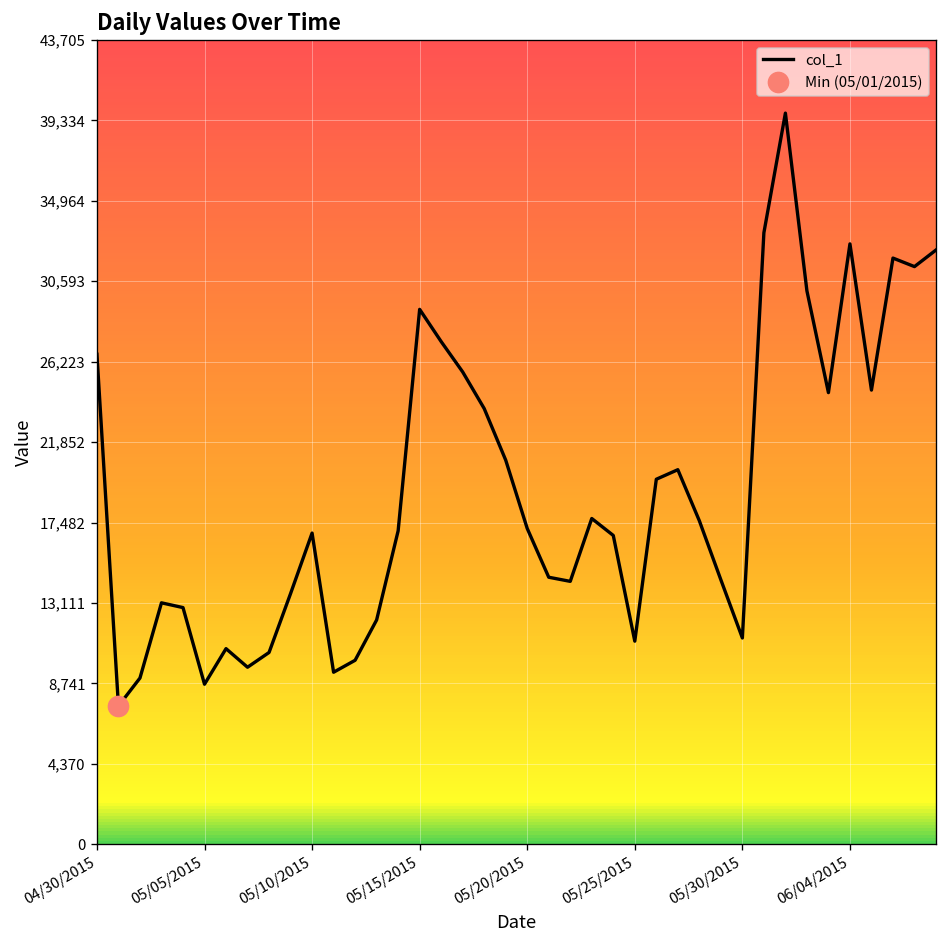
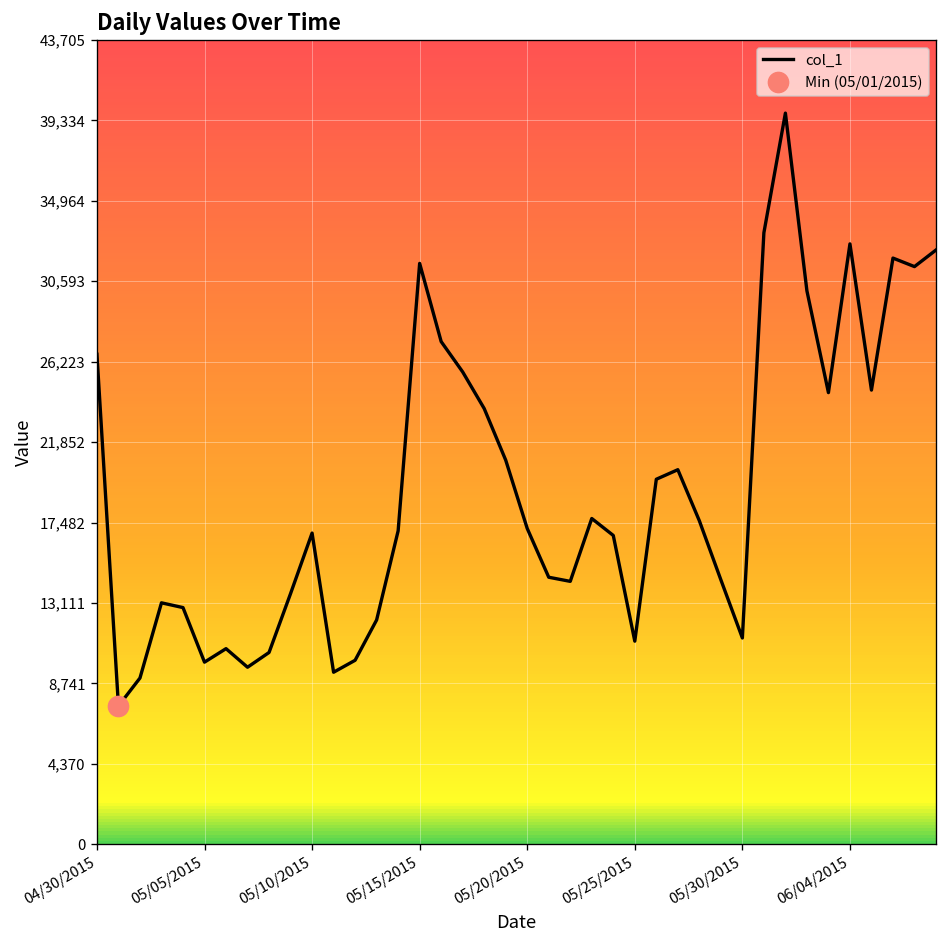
  {
    "col_1": {
      "04/30/2015": "26,600",
-     "05/05/2015": "8,700",
+     "05/05/2015": "9,900",
      "05/10/2015": "16,900",
-     "05/15/2015": "29,100",
+     "05/15/2015": "31,600",
      "05/20/2015": "17,200",
      "05/25/2015": "11,000",
      "05/30/2015": "11,200",
      "06/04/2015": "32,600"
    }
  }
